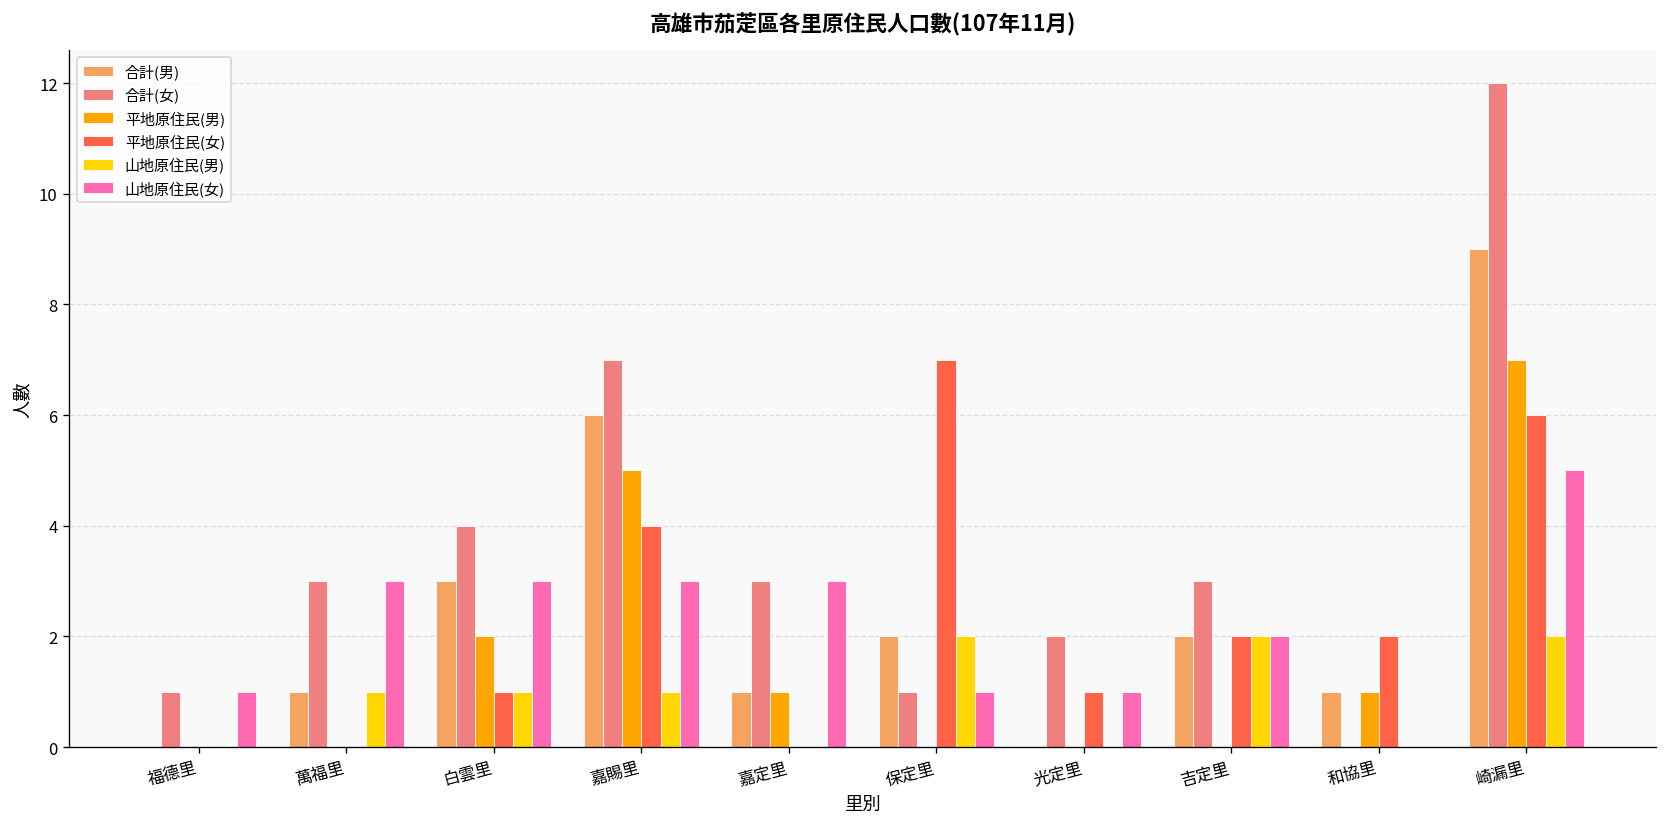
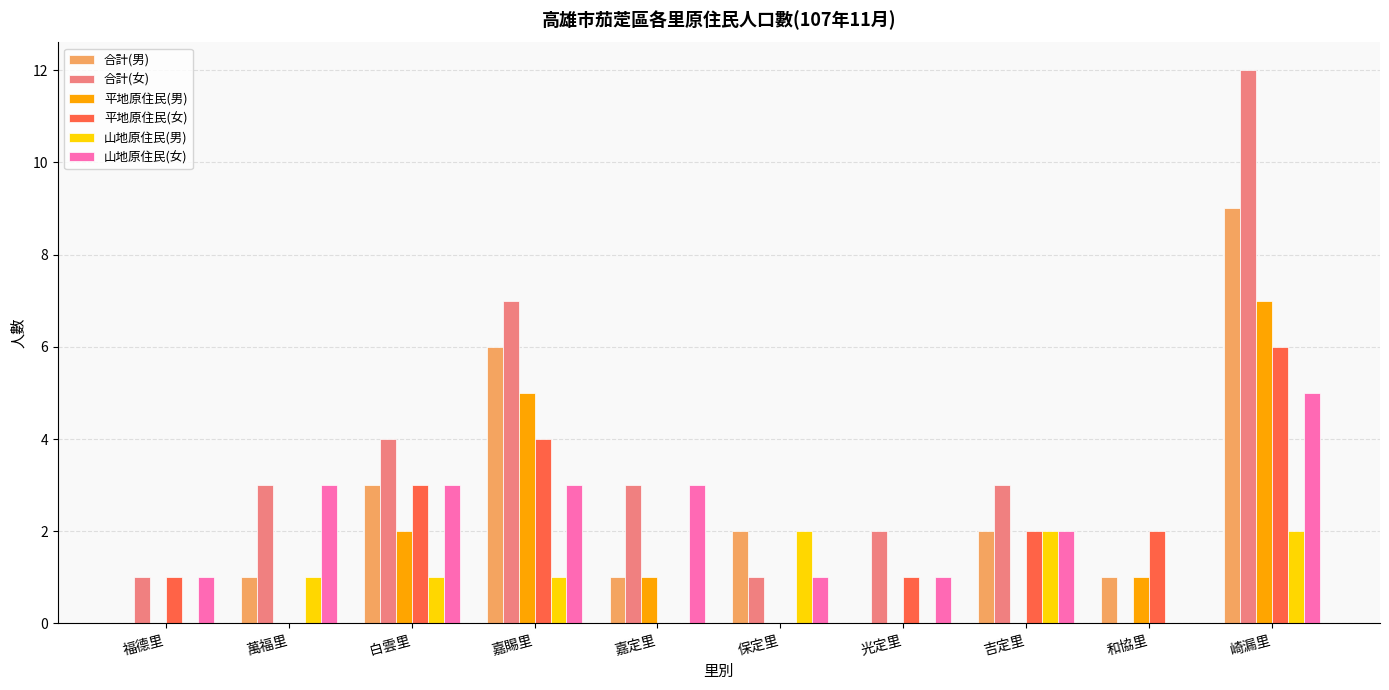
  {
    "平地原住民(女)": {
-     "福德里": 0,
+     "福德里": 1,
      "萬福里": 0,
-     "白雲里": 1,
+     "白雲里": 3,
      "嘉賜里": 4,
      "嘉定里": 0,
-     "保定里": 7,
+     "保定里": 0,
      "光定里": 1,
      "吉定里": 2,
      "和協里": 2,
      "崎漏里": 6
    }
  }
